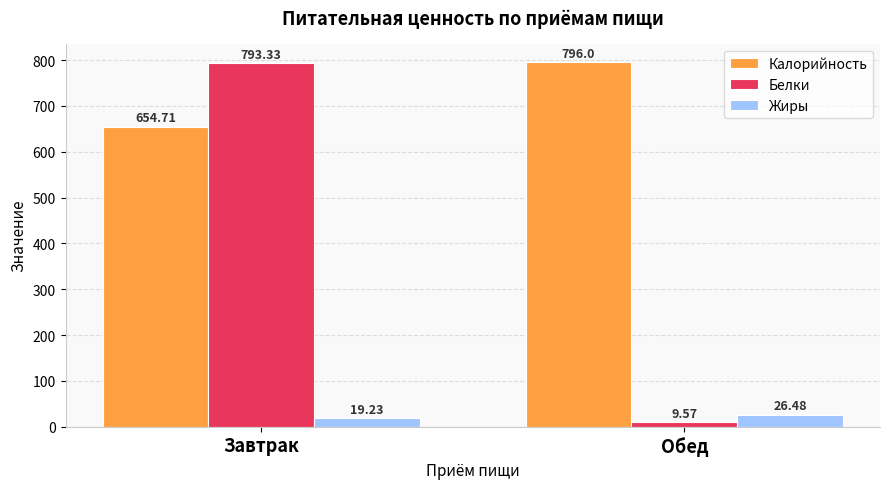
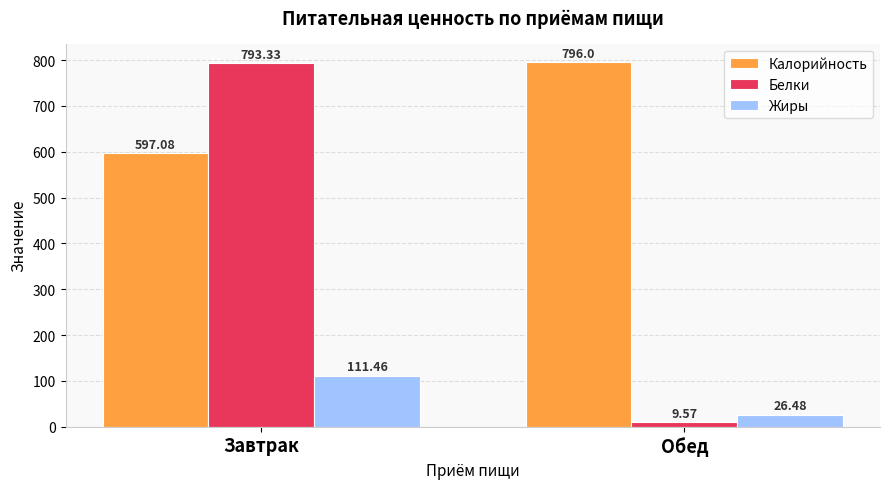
  {
    "Калорийность": {
-     "Завтрак": 654.71,
+     "Завтрак": 597.08,
      "Обед": 796.0
    },
    "Белки": {
      "Завтрак": 793.33,
      "Обед": 9.57
    },
    "Жиры": {
-     "Завтрак": 19.23,
+     "Завтрак": 111.46,
      "Обед": 26.48
    }
  }
